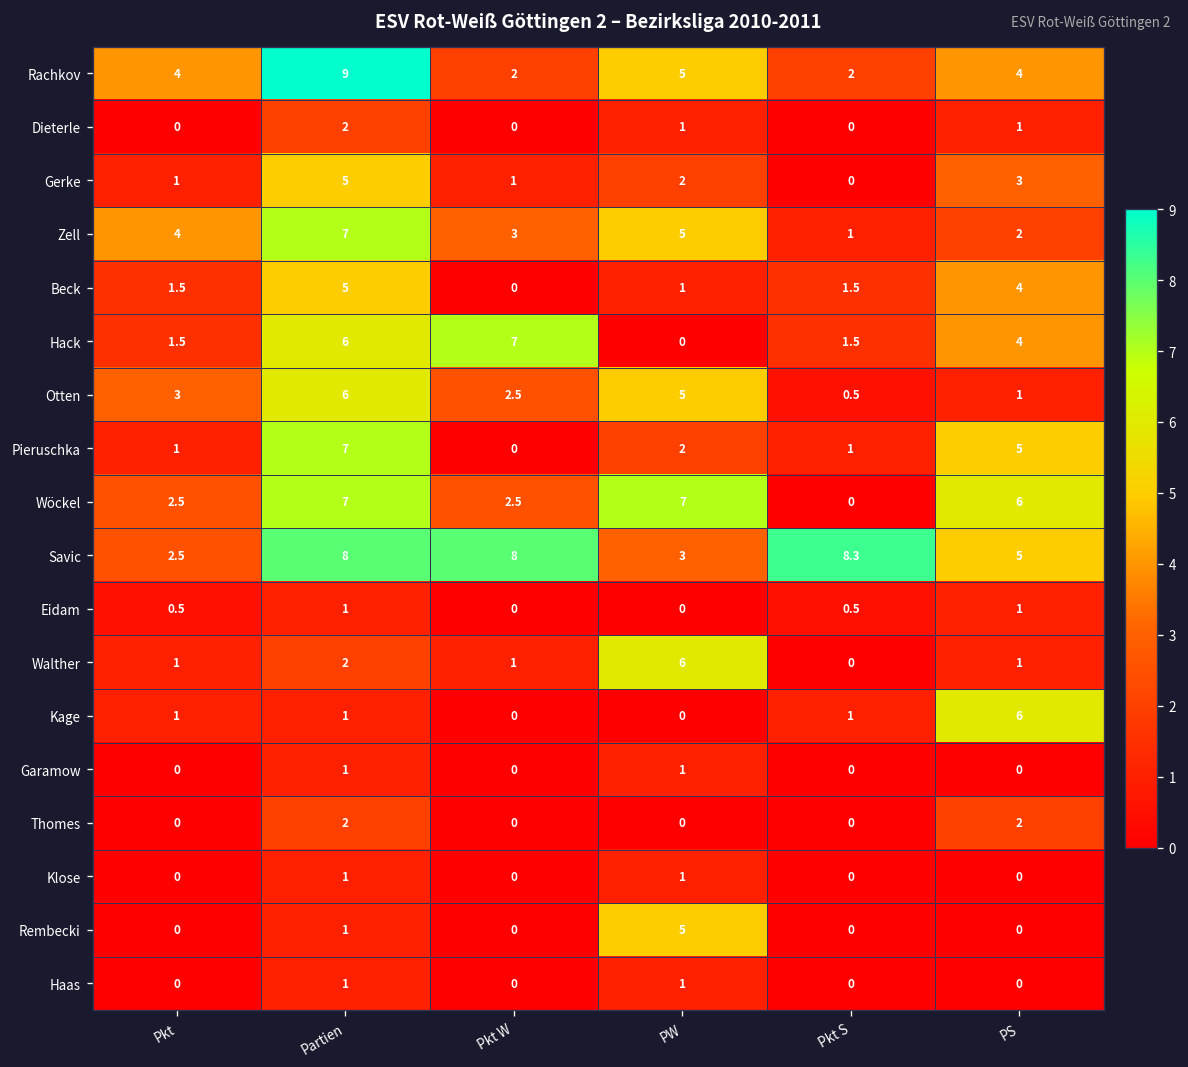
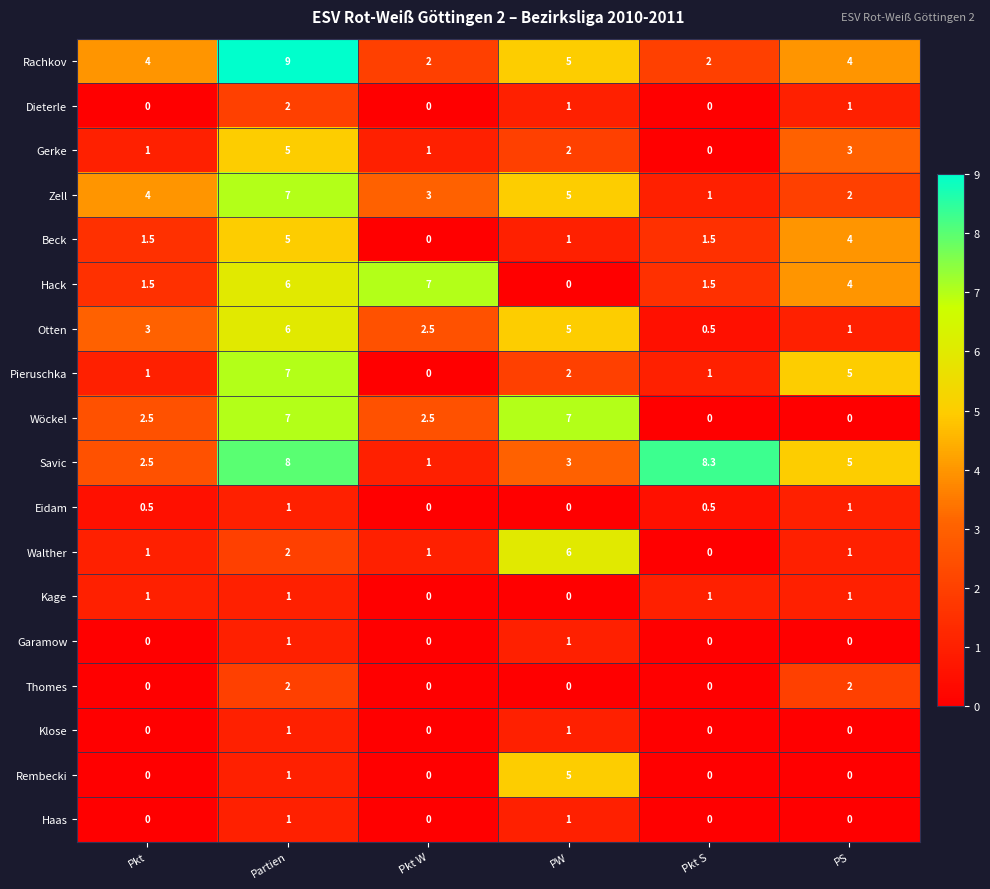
  {
    "Rachkov": {
      "Pkt": 4,
      "Partien": 9,
      "Pkt W": 2,
      "PW": 5,
      "Pkt S": 2,
      "PS": 4
    },
    "Dieterle": {
      "Pkt": 0,
      "Partien": 2,
      "Pkt W": 0,
      "PW": 1,
      "Pkt S": 0,
      "PS": 1
    },
    "Gerke": {
      "Pkt": 1,
      "Partien": 5,
      "Pkt W": 1,
      "PW": 2,
      "Pkt S": 0,
      "PS": 3
    },
    "Zell": {
      "Pkt": 4,
      "Partien": 7,
      "Pkt W": 3,
      "PW": 5,
      "Pkt S": 1,
      "PS": 2
    },
    "Beck": {
      "Pkt": 1.5,
      "Partien": 5,
      "Pkt W": 0,
      "PW": 1,
      "Pkt S": 1.5,
      "PS": 4
    },
    "Hack": {
      "Pkt": 1.5,
      "Partien": 6,
      "Pkt W": 7,
      "PW": 0,
      "Pkt S": 1.5,
      "PS": 4
    },
    "Otten": {
      "Pkt": 3,
      "Partien": 6,
      "Pkt W": 2.5,
      "PW": 5,
      "Pkt S": 0.5,
      "PS": 1
    },
    "Pieruschka": {
      "Pkt": 1,
      "Partien": 7,
      "Pkt W": 0,
      "PW": 2,
      "Pkt S": 1,
      "PS": 5
    },
    "Wöckel": {
      "Pkt": 2.5,
      "Partien": 7,
      "Pkt W": 2.5,
      "PW": 7,
      "Pkt S": 0,
-     "PS": 6
+     "PS": 0
    },
    "Savic": {
      "Pkt": 2.5,
      "Partien": 8,
-     "Pkt W": 8,
+     "Pkt W": 1,
      "PW": 3,
      "Pkt S": 8.3,
      "PS": 5
    },
    "Eidam": {
      "Pkt": 0.5,
      "Partien": 1,
      "Pkt W": 0,
      "PW": 0,
      "Pkt S": 0.5,
      "PS": 1
    },
    "Walther": {
      "Pkt": 1,
      "Partien": 2,
      "Pkt W": 1,
      "PW": 6,
      "Pkt S": 0,
      "PS": 1
    },
    "Kage": {
      "Pkt": 1,
      "Partien": 1,
      "Pkt W": 0,
      "PW": 0,
      "Pkt S": 1,
-     "PS": 6
+     "PS": 1
    },
    "Garamow": {
      "Pkt": 0,
      "Partien": 1,
      "Pkt W": 0,
      "PW": 1,
      "Pkt S": 0,
      "PS": 0
    },
    "Thomes": {
      "Pkt": 0,
      "Partien": 2,
      "Pkt W": 0,
      "PW": 0,
      "Pkt S": 0,
      "PS": 2
    },
    "Klose": {
      "Pkt": 0,
      "Partien": 1,
      "Pkt W": 0,
      "PW": 1,
      "Pkt S": 0,
      "PS": 0
    },
    "Rembecki": {
      "Pkt": 0,
      "Partien": 1,
      "Pkt W": 0,
      "PW": 5,
      "Pkt S": 0,
      "PS": 0
    },
    "Haas": {
      "Pkt": 0,
      "Partien": 1,
      "Pkt W": 0,
      "PW": 1,
      "Pkt S": 0,
      "PS": 0
    }
  }
